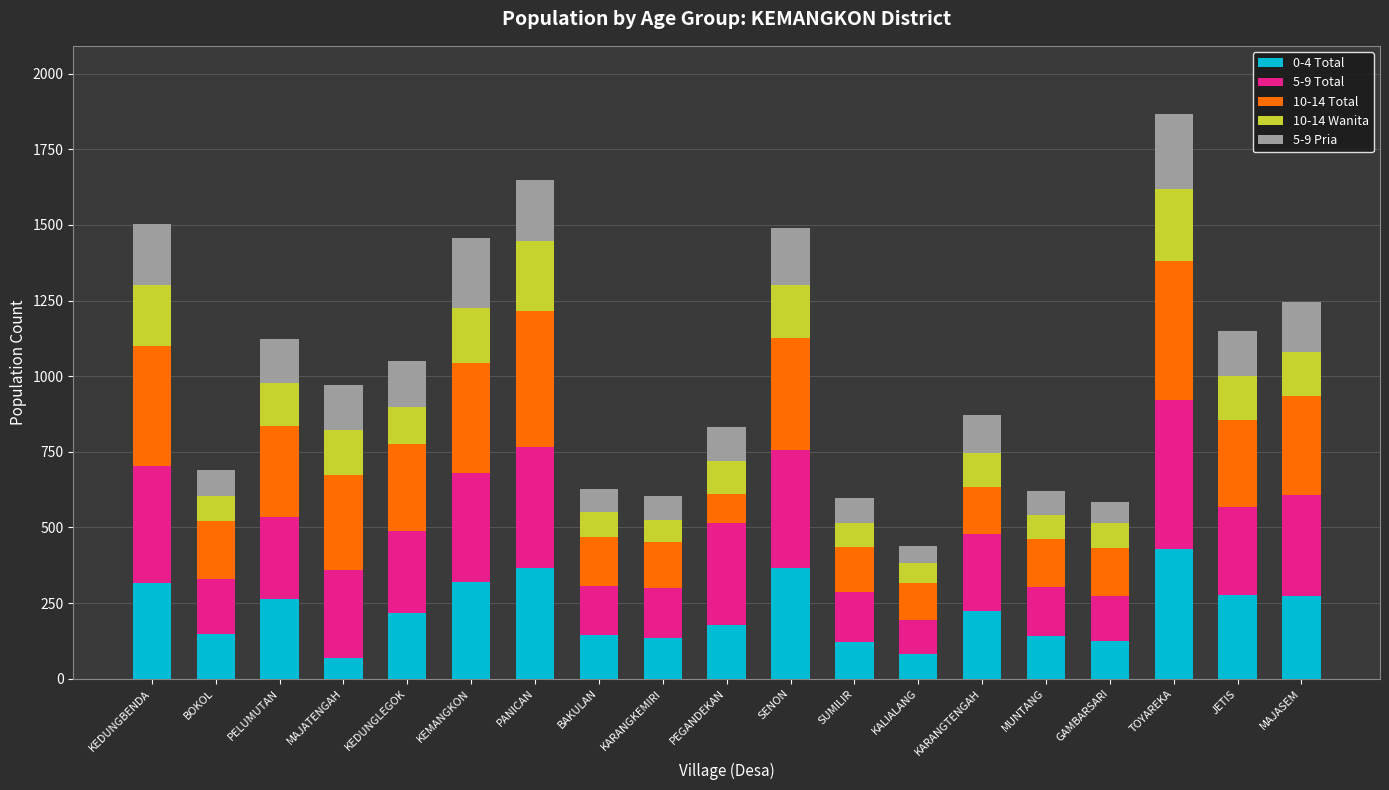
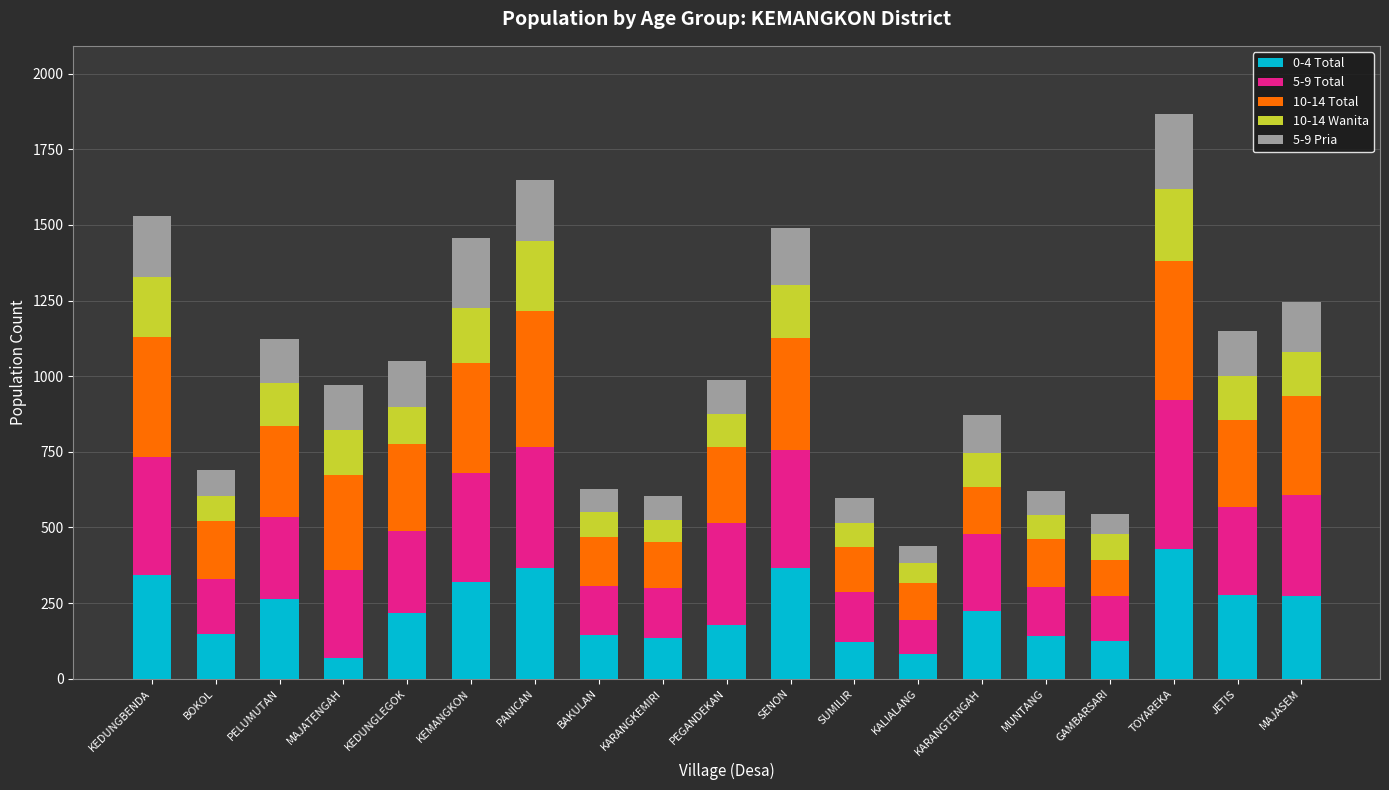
  {
    "0-4 Total": {
-     "KEDUNGBENDA": 320,
+     "KEDUNGBENDA": 340,
      "BOKOL": 150,
      "PELUMUTAN": 260,
      "MAJATENGAH": 70,
      "KEDUNGLEGOK": 220,
      "KEMANGKON": 320,
      "PANICAN": 370,
      "BAKULAN": 140,
      "KARANGKEMIRI": 140,
      "PEGANDEKAN": 180,
      "SENON": 370,
      "SUMILIR": 120,
      "KALIALANG": 80,
      "KARANGTENGAH": 230,
      "MUNTANG": 140,
      "GAMBARSARI": 120,
      "TOYAREKA": 430,
      "JETIS": 280,
      "MAJASEM": 270
    },
    "5-9 Total": {
      "KEDUNGBENDA": 390,
      "BOKOL": 180,
      "PELUMUTAN": 270,
      "MAJATENGAH": 290,
      "KEDUNGLEGOK": 270,
      "KEMANGKON": 360,
      "PANICAN": 400,
      "BAKULAN": 160,
      "KARANGKEMIRI": 170,
      "PEGANDEKAN": 340,
      "SENON": 390,
      "SUMILIR": 170,
      "KALIALANG": 110,
      "KARANGTENGAH": 250,
      "MUNTANG": 160,
      "GAMBARSARI": 150,
      "TOYAREKA": 490,
      "JETIS": 290,
      "MAJASEM": 340
    },
    "10-14 Total": {
      "KEDUNGBENDA": 400,
      "BOKOL": 190,
      "PELUMUTAN": 300,
      "MAJATENGAH": 310,
      "KEDUNGLEGOK": 290,
      "KEMANGKON": 360,
      "PANICAN": 450,
      "BAKULAN": 160,
      "KARANGKEMIRI": 150,
-     "PEGANDEKAN": 100,
+     "PEGANDEKAN": 250,
      "SENON": 370,
      "SUMILIR": 150,
      "KALIALANG": 120,
      "KARANGTENGAH": 160,
      "MUNTANG": 160,
-     "GAMBARSARI": 160,
+     "GAMBARSARI": 120,
      "TOYAREKA": 460,
      "JETIS": 290,
      "MAJASEM": 330
    },
    "10-14 Wanita": {
      "KEDUNGBENDA": 200,
      "BOKOL": 90,
      "PELUMUTAN": 150,
      "MAJATENGAH": 150,
      "KEDUNGLEGOK": 120,
      "KEMANGKON": 180,
      "PANICAN": 230,
      "BAKULAN": 80,
      "KARANGKEMIRI": 70,
      "PEGANDEKAN": 110,
      "SENON": 170,
      "SUMILIR": 80,
      "KALIALANG": 70,
      "KARANGTENGAH": 110,
      "MUNTANG": 80,
      "GAMBARSARI": 90,
      "TOYAREKA": 240,
      "JETIS": 150,
      "MAJASEM": 150
    },
    "5-9 Pria": {
      "KEDUNGBENDA": 200,
      "BOKOL": 90,
      "PELUMUTAN": 140,
      "MAJATENGAH": 150,
      "KEDUNGLEGOK": 150,
      "KEMANGKON": 230,
      "PANICAN": 200,
      "BAKULAN": 80,
      "KARANGKEMIRI": 80,
      "PEGANDEKAN": 110,
      "SENON": 190,
      "SUMILIR": 80,
      "KALIALANG": 60,
      "KARANGTENGAH": 130,
      "MUNTANG": 80,
      "GAMBARSARI": 70,
      "TOYAREKA": 250,
      "JETIS": 150,
      "MAJASEM": 160
    }
  }
